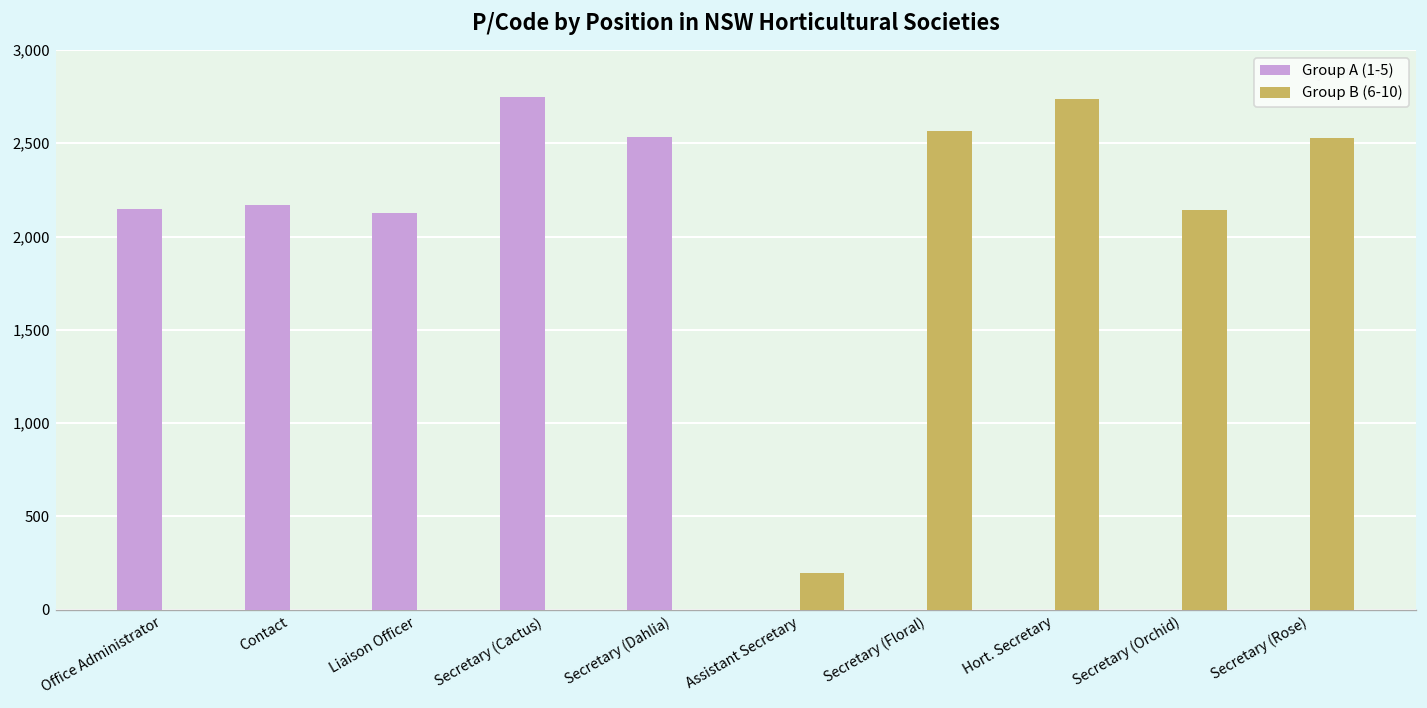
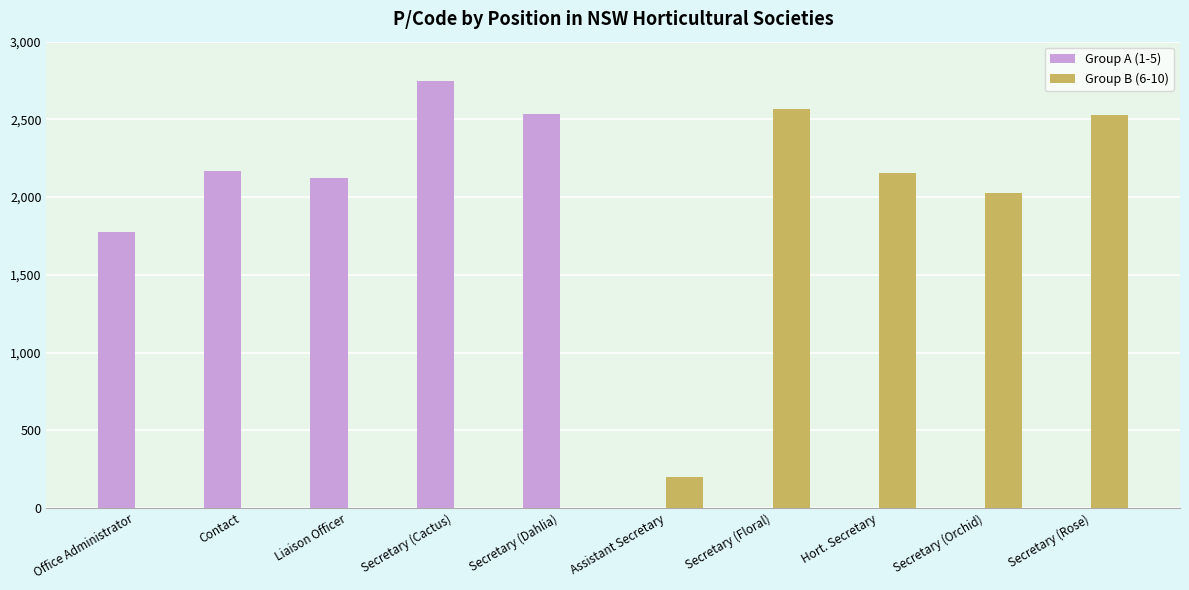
  {
    "Group A (1-5)": {
-     "Office Administrator": "2,150",
+     "Office Administrator": "1,780",
      "Contact": "2,170",
      "Liaison Officer": "2,130",
      "Secretary (Cactus)": "2,750",
      "Secretary (Dahlia)": "2,530",
      "Assistant Secretary": "0",
      "Secretary (Floral)": "0",
      "Hort. Secretary": "0",
      "Secretary (Orchid)": "0",
      "Secretary (Rose)": "0"
    },
    "Group B (6-10)": {
      "Office Administrator": "0",
      "Contact": "0",
      "Liaison Officer": "0",
      "Secretary (Cactus)": "0",
      "Secretary (Dahlia)": "0",
      "Assistant Secretary": "200",
      "Secretary (Floral)": "2,570",
-     "Hort. Secretary": "2,740",
-     "Secretary (Orchid)": "2,140",
+     "Hort. Secretary": "2,150",
+     "Secretary (Orchid)": "2,030",
      "Secretary (Rose)": "2,530"
    }
  }
